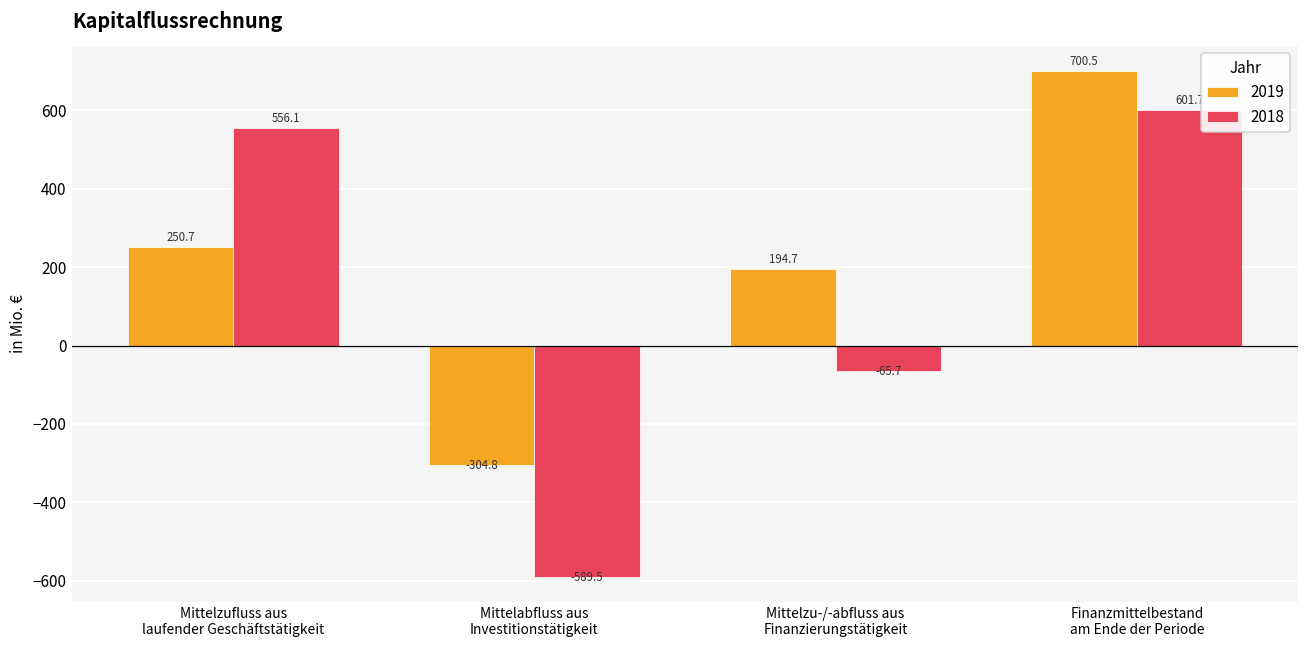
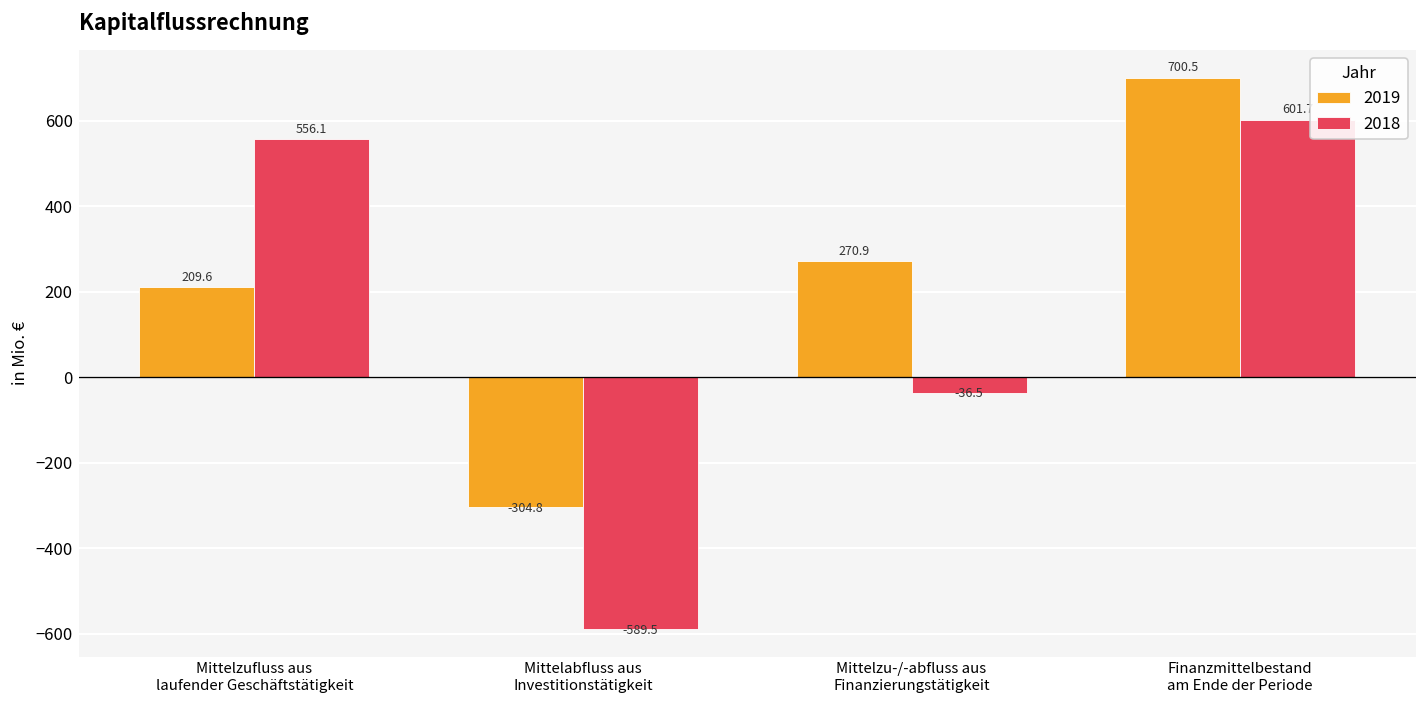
  {
    "2019": {
-     "Mittelzufluss aus laufender Geschäftstätigkeit": 250.7,
+     "Mittelzufluss aus laufender Geschäftstätigkeit": 209.6,
      "Mittelabfluss aus Investitionstätigkeit": -304.8,
-     "Mittelzu-/-abfluss aus Finanzierungstätigkeit": 194.7,
+     "Mittelzu-/-abfluss aus Finanzierungstätigkeit": 270.9,
      "Finanzmittelbestand am Ende der Periode": 700.5
    },
    "2018": {
      "Mittelzufluss aus laufender Geschäftstätigkeit": 556.1,
      "Mittelabfluss aus Investitionstätigkeit": -589.5,
-     "Mittelzu-/-abfluss aus Finanzierungstätigkeit": -65.7
+     "Mittelzu-/-abfluss aus Finanzierungstätigkeit": -36.5
    }
  }
